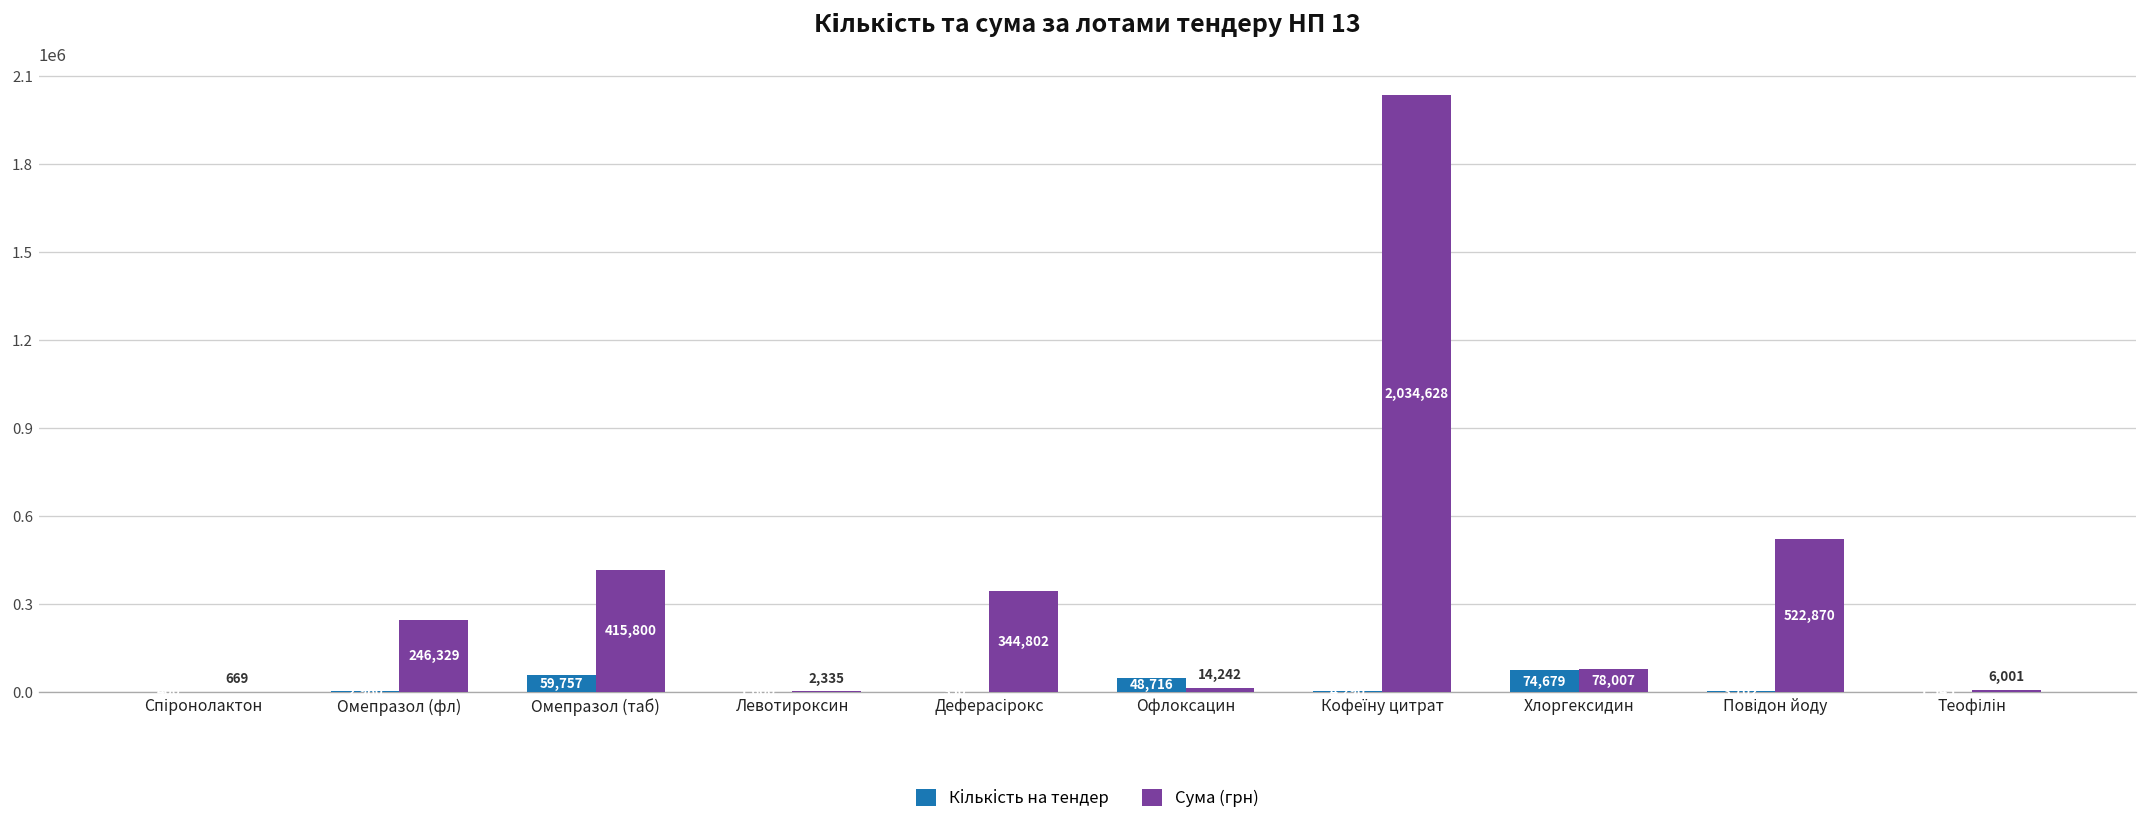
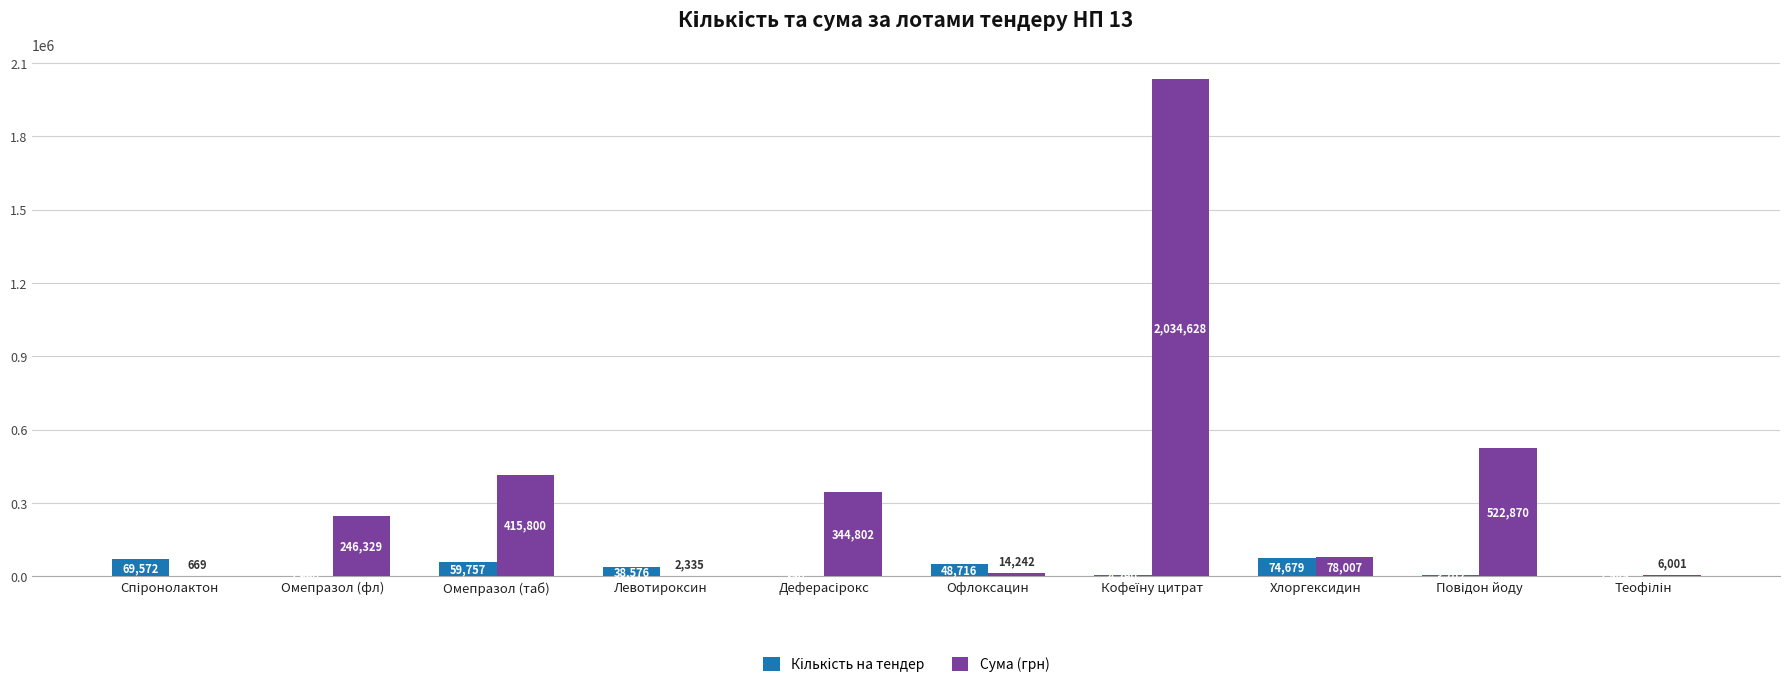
  {
    "Кількість на тендер": {
-     "Спіронолактон": "0",
-     "Левотироксин": "0"
+     "Спіронолактон": "70000",
+     "Левотироксин": "40000"
    },
    "Сума (грн)": {
      "Спіронолактон": "669",
      "Омепразол (фл)": "246,329",
      "Омепразол (таб)": "415,800",
      "Левотироксин": "2,335",
      "Деферасірокс": "344,802",
      "Офлоксацин": "14,242",
      "Кофеїну цитрат": "2,034,628",
      "Хлоргексидин": "78,007",
      "Повідон йоду": "522,870",
      "Теофілін": "6,001"
    }
  }
